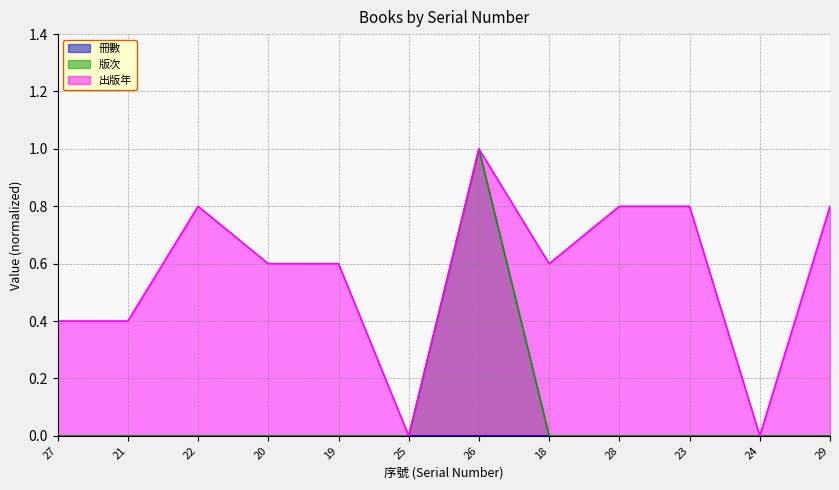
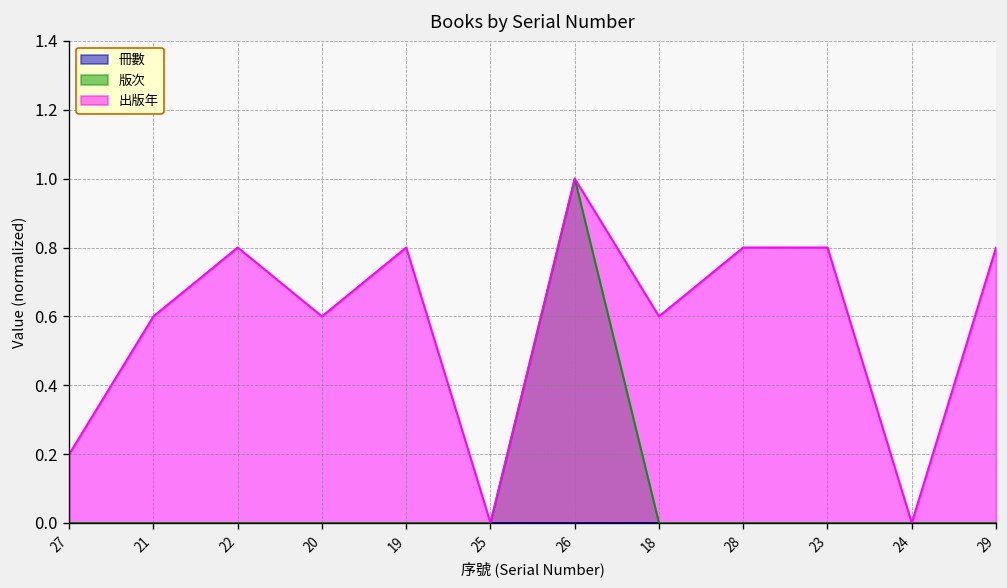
  {
    "冊數": {
      "26": 0.00
    },
    "出版年": {
-     "27": 0.40,
-     "21": 0.40,
+     "27": 0.20,
+     "21": 0.60,
      "22": 0.80,
      "20": 0.60,
-     "19": 0.60,
+     "19": 0.80,
      "18": 0.60,
      "28": 0.80,
      "23": 0.80,
      "29": 0.80
    }
  }
